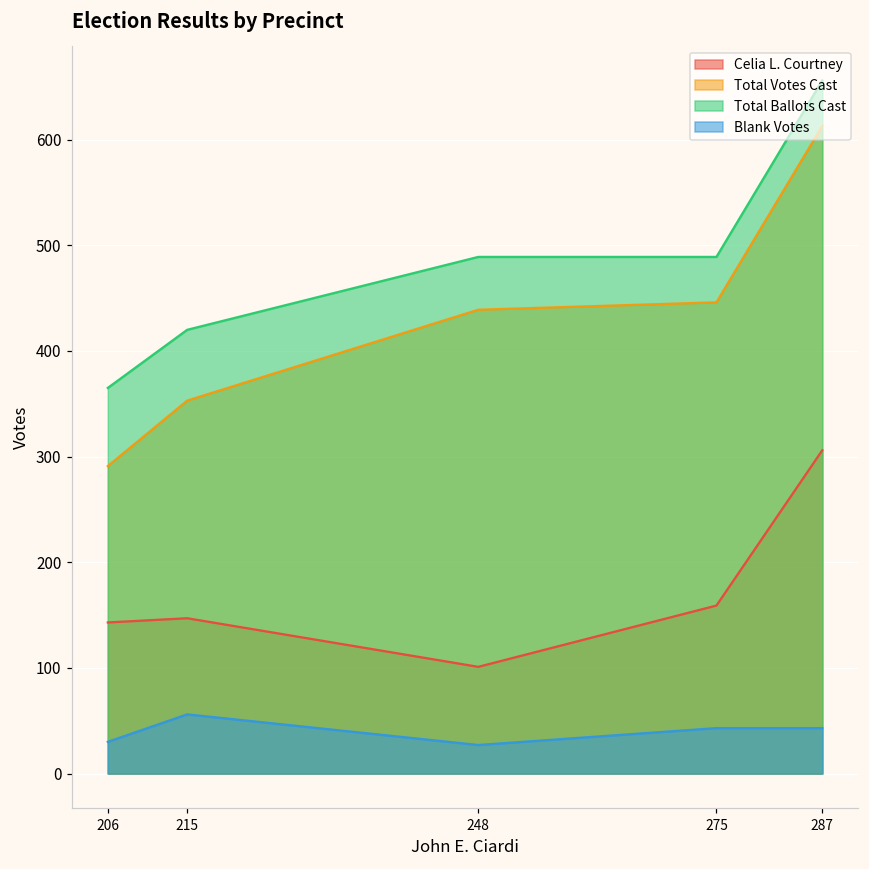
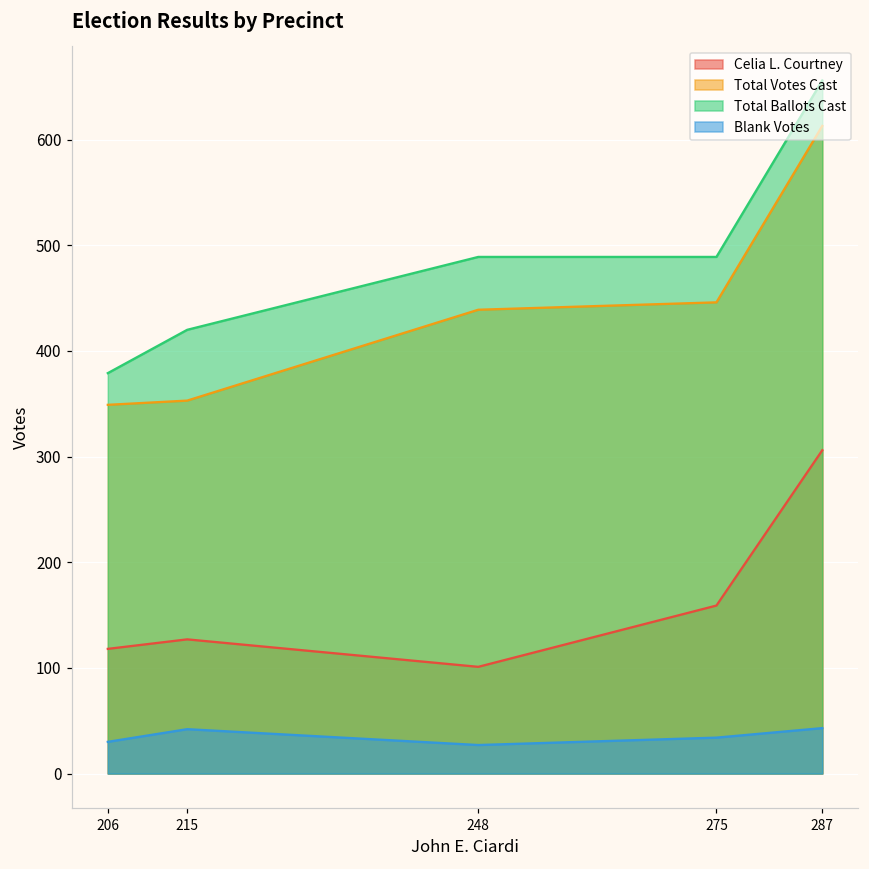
  {
    "Celia L. Courtney": {
-     "206": 140,
-     "215": 150,
+     "206": 120,
+     "215": 130,
      "248": 100,
      "275": 160,
      "287": 310
    },
    "Total Votes Cast": {
-     "206": 290,
+     "206": 350,
      "215": 350,
      "248": 440,
      "275": 450
    },
    "Total Ballots Cast": {
-     "206": 370,
+     "206": 380,
      "215": 420,
      "248": 490,
      "275": 490
    },
    "Blank Votes": {
      "206": 30,
-     "215": 60,
+     "215": 40,
      "248": 30,
-     "275": 40,
+     "275": 30,
      "287": 40
    }
  }
